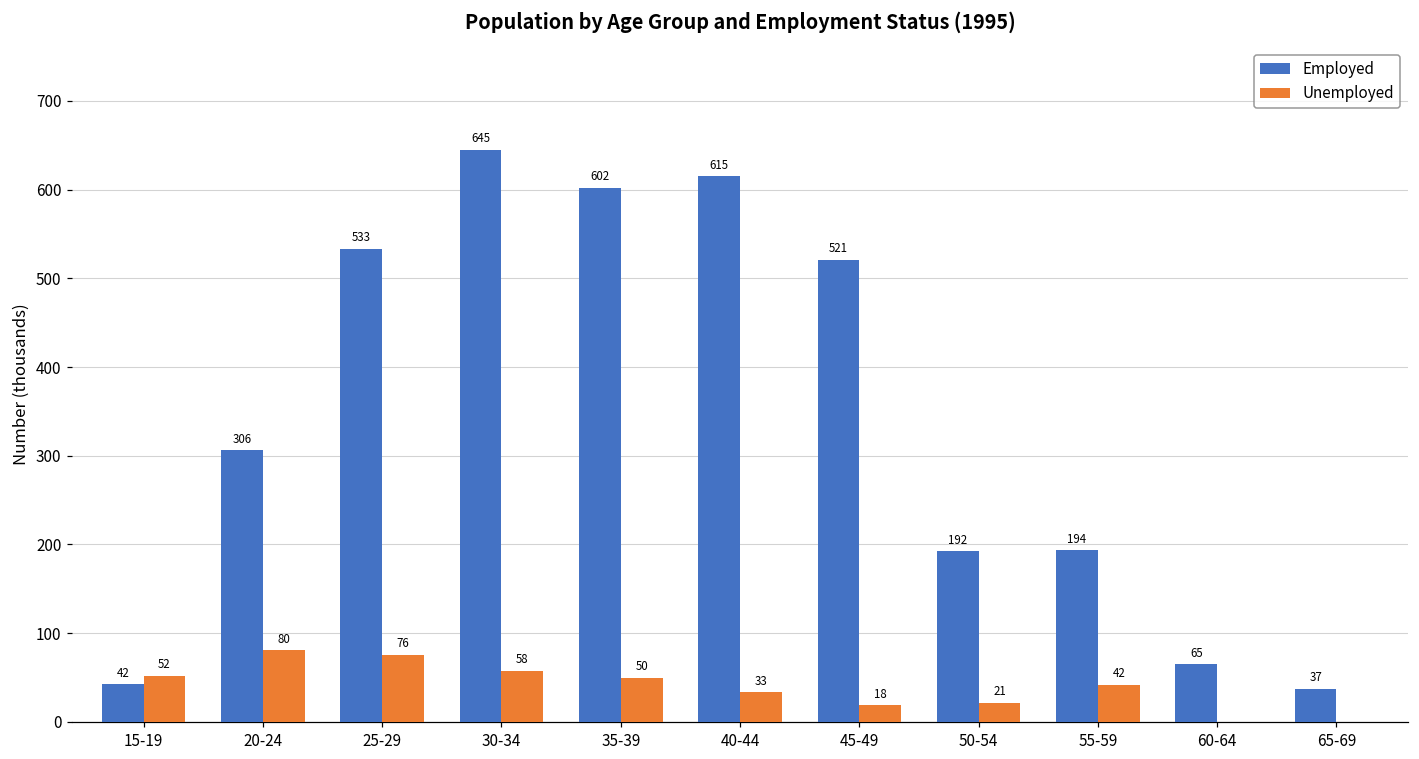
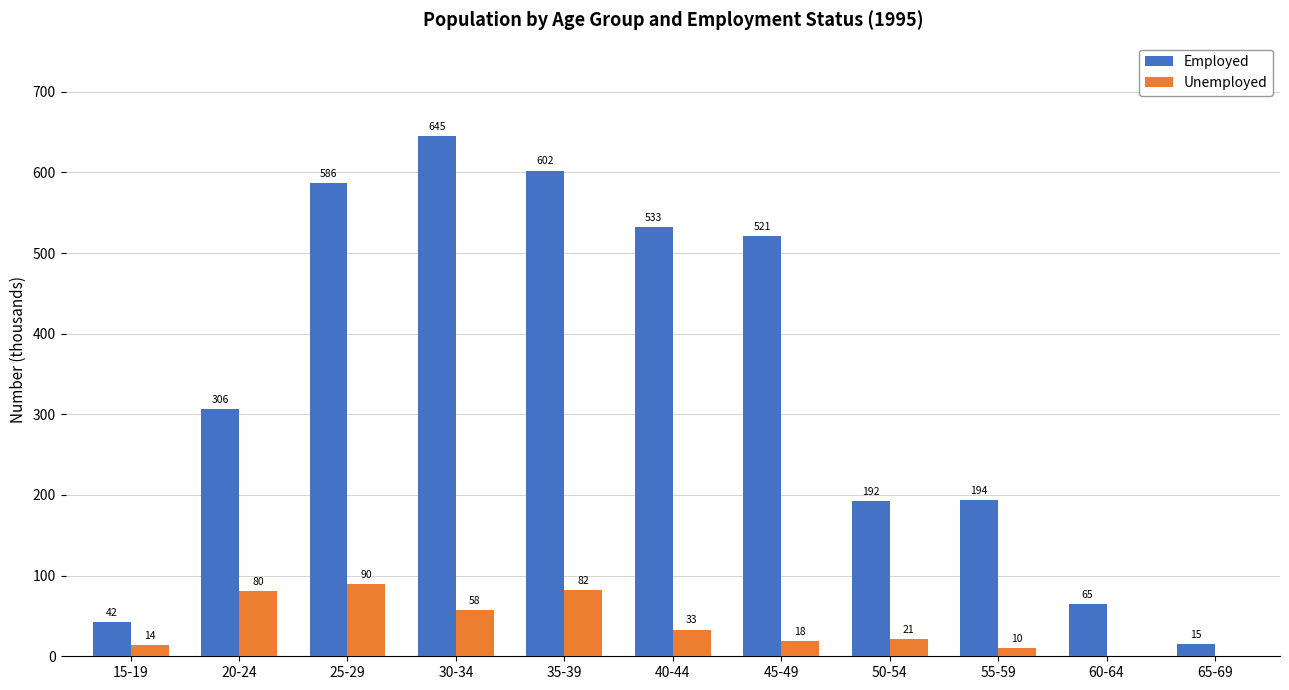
  {
    "Employed": {
      "15-19": 42,
      "20-24": 306,
-     "25-29": 533,
+     "25-29": 586,
      "30-34": 645,
      "35-39": 602,
-     "40-44": 615,
+     "40-44": 533,
      "45-49": 521,
      "50-54": 192,
      "55-59": 194,
      "60-64": 65,
-     "65-69": 37
+     "65-69": 15
    },
    "Unemployed": {
-     "15-19": 52,
+     "15-19": 14,
      "20-24": 80,
-     "25-29": 76,
+     "25-29": 90,
      "30-34": 58,
-     "35-39": 50,
+     "35-39": 82,
      "40-44": 33,
      "45-49": 18,
      "50-54": 21,
-     "55-59": 42
+     "55-59": 10
    }
  }
